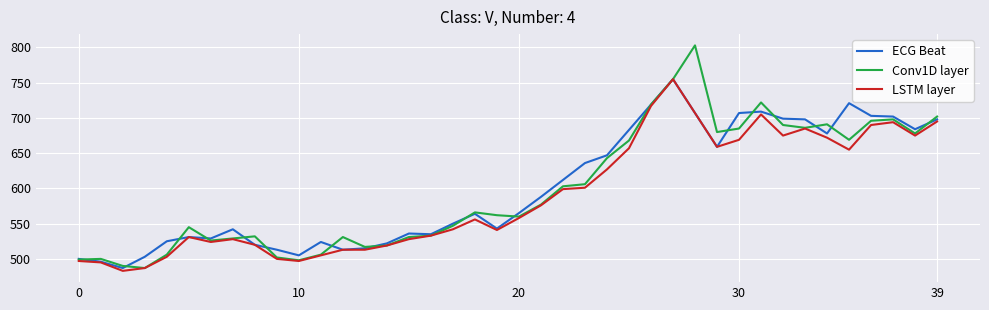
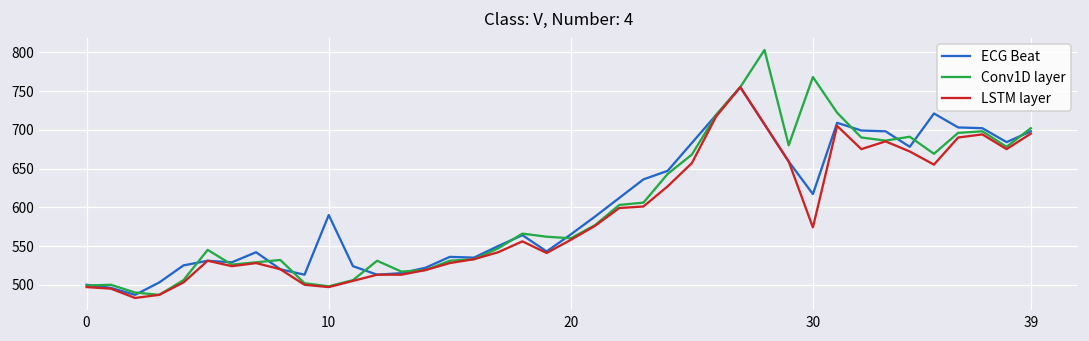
  {
    "ECG Beat": {
-     "10": 510,
+     "10": 590,
      "20": 570,
-     "30": 710
+     "30": 620
    },
    "Conv1D layer": {
-     "30": 690,
+     "30": 770,
      "39": 700
    },
    "LSTM layer": {
-     "30": 670
+     "30": 570
    }
  }
